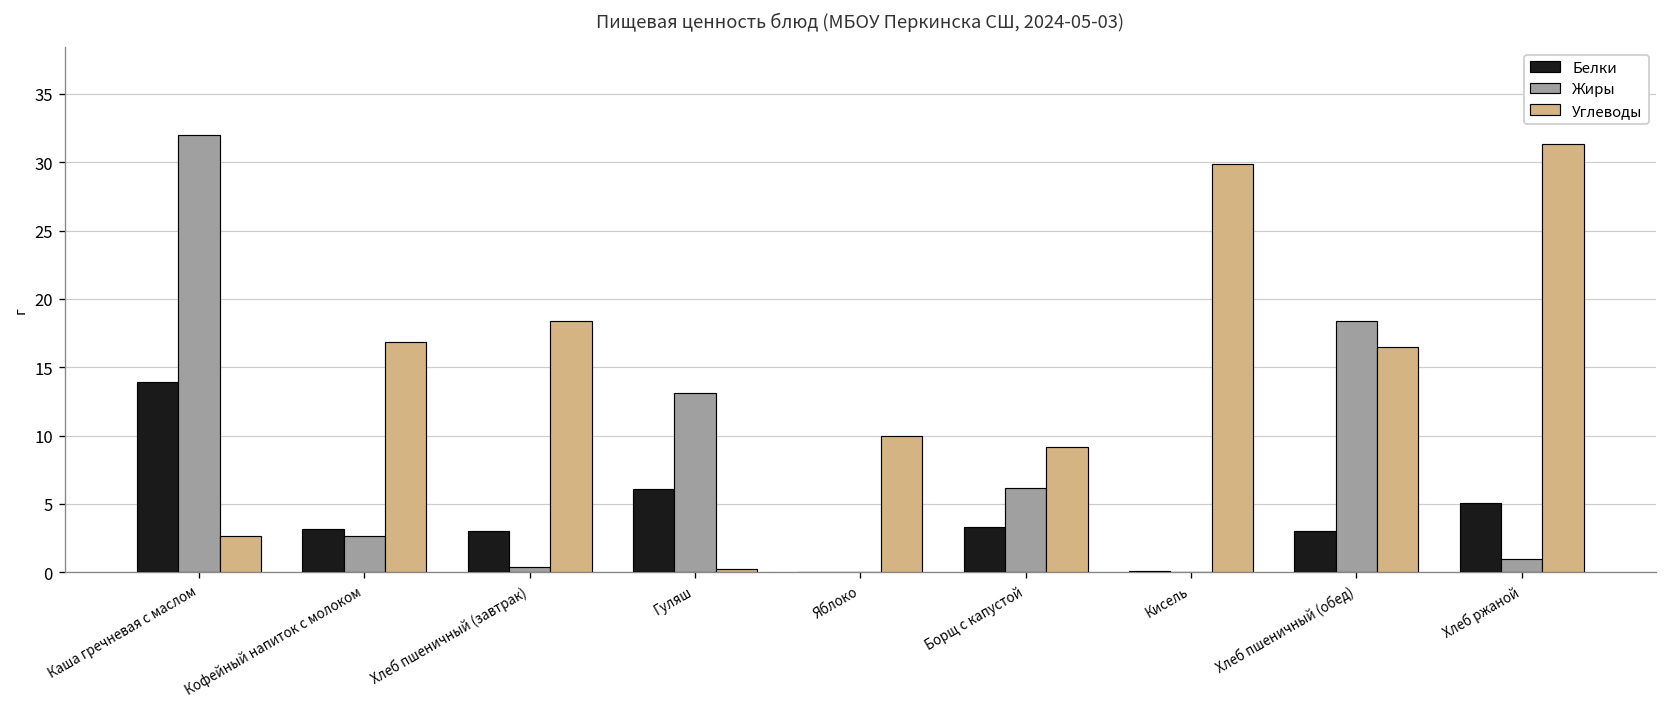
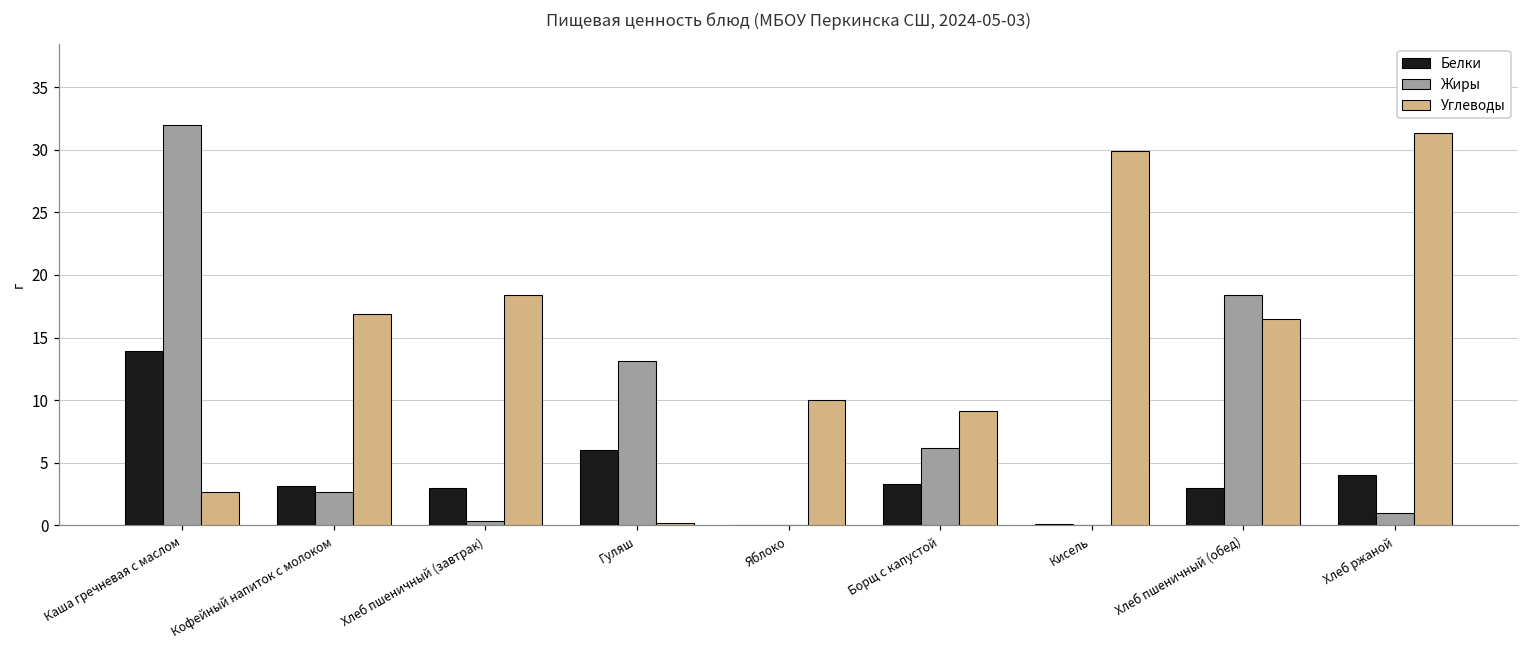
  {
    "Белки": {
      "Каша гречневая с маслом": 13.9,
      "Кофейный напиток с молоком": 3.2,
      "Хлеб пшеничный (завтрак)": 3.0,
      "Гуляш": 6.1,
      "Яблоко": 0.0,
      "Борщ с капустой": 3.3,
      "Хлеб пшеничный (обед)": 3.0,
-     "Хлеб ржаной": 5.1
+     "Хлеб ржаной": 4.0
    },
    "Жиры": {
      "Каша гречневая с маслом": 32.0,
      "Кофейный напиток с молоком": 2.7,
      "Хлеб пшеничный (завтрак)": 0.4,
      "Гуляш": 13.2,
      "Яблоко": 0.0,
      "Борщ с капустой": 6.2,
      "Кисель": 0.0,
      "Хлеб пшеничный (обед)": 18.4,
      "Хлеб ржаной": 1.0
    },
    "Углеводы": {
      "Каша гречневая с маслом": 2.6,
      "Кофейный напиток с молоком": 16.9,
      "Хлеб пшеничный (завтрак)": 18.4,
      "Яблоко": 10.0,
      "Борщ с капустой": 9.2,
      "Кисель": 29.9,
      "Хлеб пшеничный (обед)": 16.5,
      "Хлеб ржаной": 31.3
    }
  }
